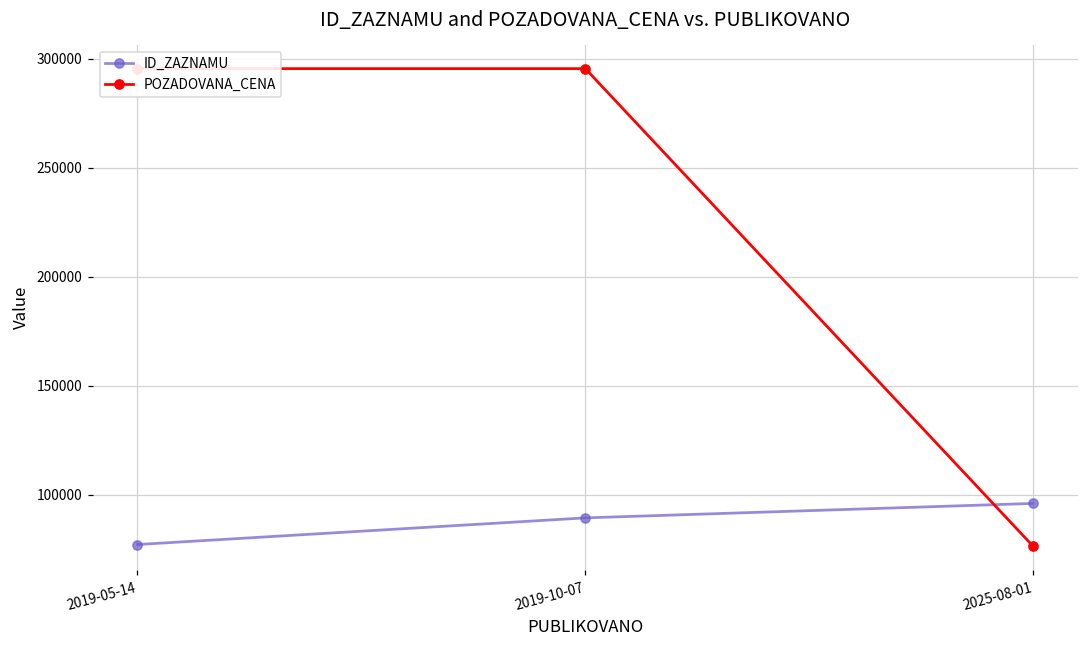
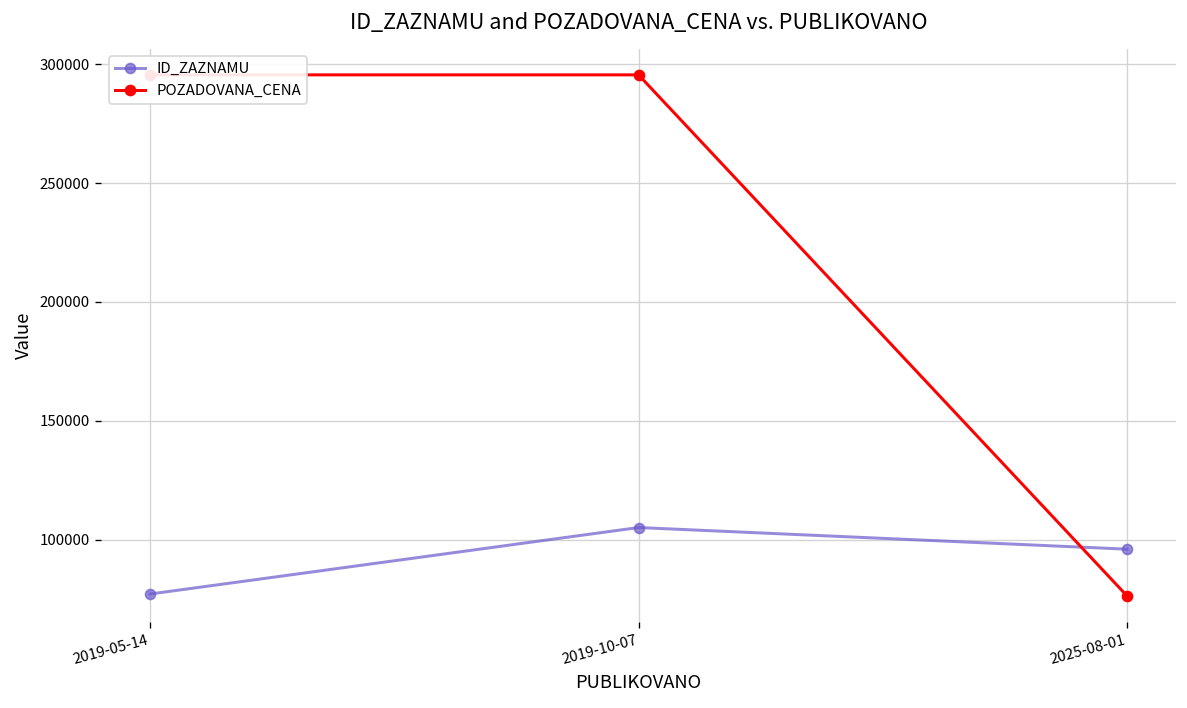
  {
    "ID_ZAZNAMU": {
      "2019-05-14": 77000,
-     "2019-10-07": 90000,
+     "2019-10-07": 105000,
      "2025-08-01": 96000
    },
    "POZADOVANA_CENA": {
      "2019-10-07": 295000,
      "2025-08-01": 76000
    }
  }
